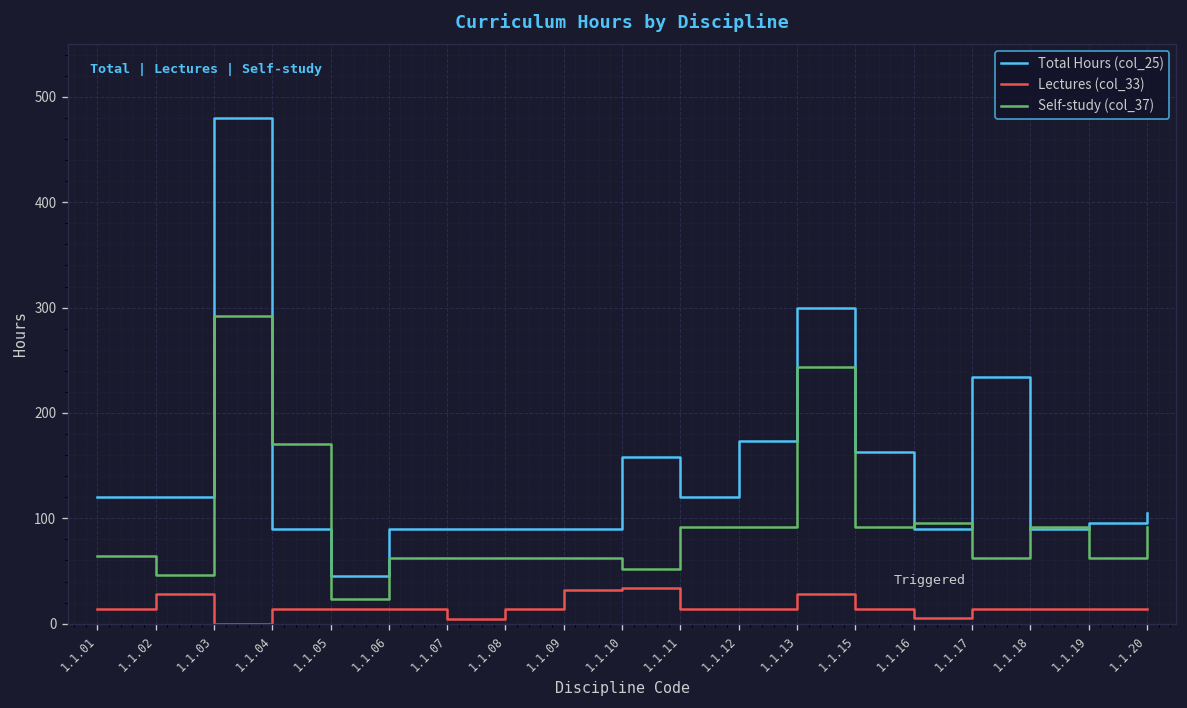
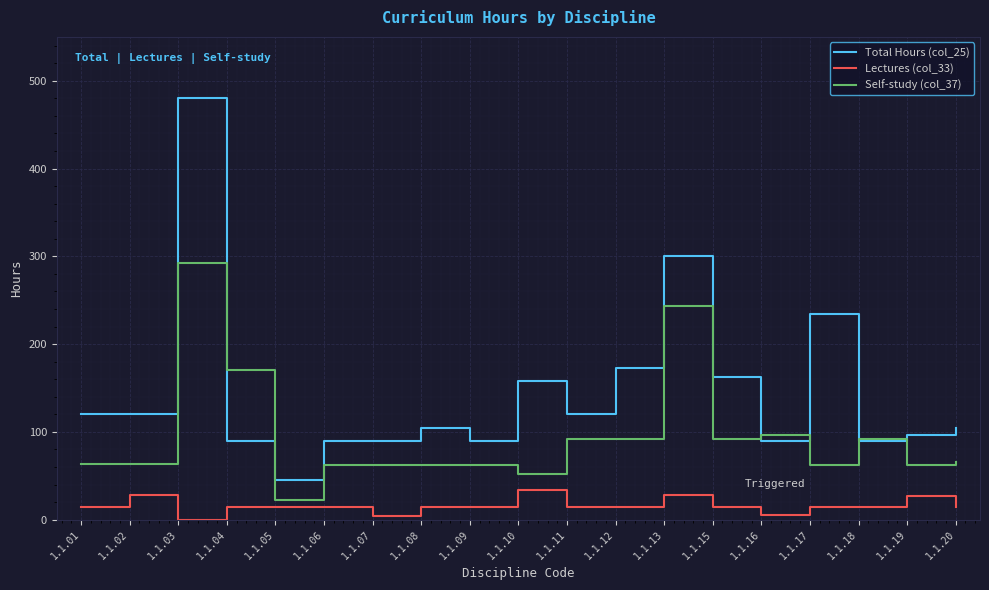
  {
    "Total Hours (col_25)": {
      "1.1.01": 120,
      "1.1.02": 120,
      "1.1.03": 480,
      "1.1.04": 90,
      "1.1.05": 50,
      "1.1.06": 90,
      "1.1.07": 90,
-     "1.1.08": 90,
+     "1.1.08": 100,
      "1.1.09": 90,
      "1.1.10": 160,
      "1.1.11": 120,
      "1.1.12": 170,
      "1.1.13": 300,
      "1.1.15": 160,
      "1.1.16": 90,
      "1.1.17": 230,
      "1.1.19": 100,
      "1.1.20": 110
    },
    "Lectures (col_33)": {
      "1.1.01": 10,
      "1.1.02": 30,
      "1.1.03": 0,
      "1.1.04": 10,
      "1.1.05": 10,
      "1.1.06": 10,
      "1.1.07": 0,
      "1.1.08": 10,
-     "1.1.09": 30,
+     "1.1.09": 10,
      "1.1.10": 30,
      "1.1.11": 10,
      "1.1.12": 10,
      "1.1.13": 30,
      "1.1.15": 10,
      "1.1.16": 10,
      "1.1.17": 10,
      "1.1.18": 10,
-     "1.1.19": 10,
+     "1.1.19": 30,
      "1.1.20": 10
    },
    "Self-study (col_37)": {
      "1.1.01": 60,
-     "1.1.02": 50,
+     "1.1.02": 60,
      "1.1.03": 290,
      "1.1.04": 170,
      "1.1.05": 20,
      "1.1.06": 60,
      "1.1.07": 60,
      "1.1.08": 60,
      "1.1.09": 60,
      "1.1.10": 50,
      "1.1.11": 90,
      "1.1.12": 90,
      "1.1.13": 240,
      "1.1.15": 90,
      "1.1.16": 100,
      "1.1.17": 60,
      "1.1.19": 60,
-     "1.1.20": 90
+     "1.1.20": 70
    }
  }
